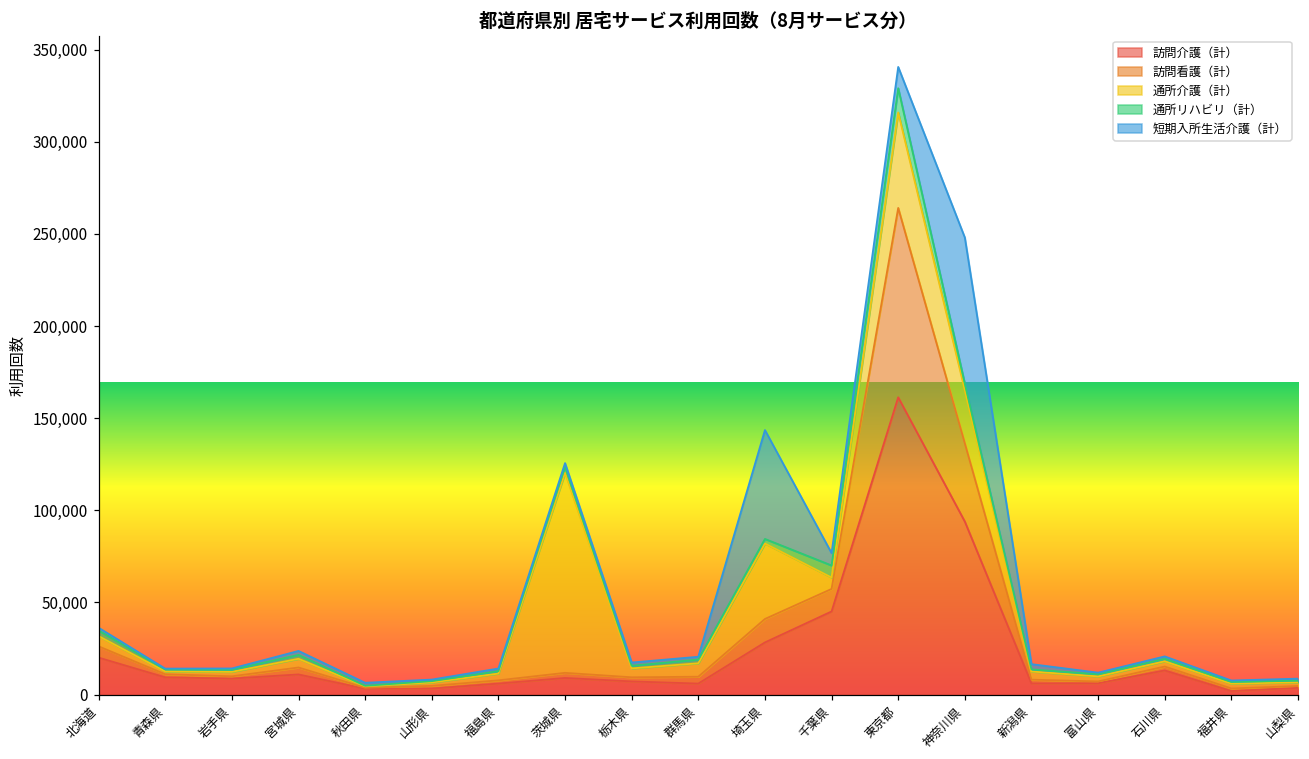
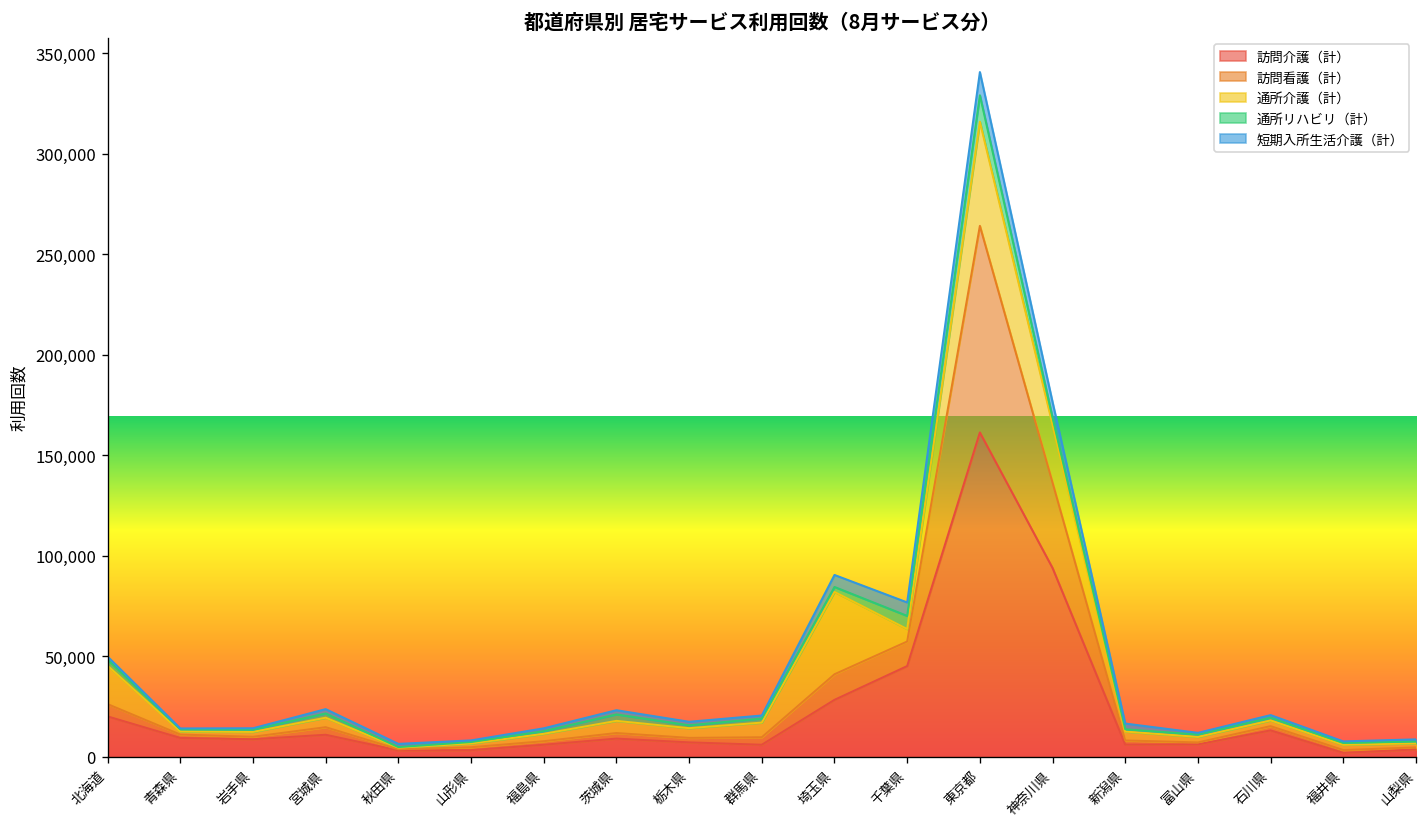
  {
    "通所介護（計）": {
-     "北海道": "6,000",
+     "北海道": "19,000",
      "宮城県": "5,000",
-     "茨城県": "109,000",
+     "茨城県": "6,000",
      "群馬県": "7,000",
      "埼玉県": "41,000",
      "千葉県": "6,000",
      "東京都": "52,000",
      "神奈川県": "29,000"
    },
    "通所リハビリ（計）": {
      "宮城県": "2,000",
      "茨城県": "3,000",
      "埼玉県": "2,000",
      "千葉県": "7,000",
      "東京都": "13,000",
      "神奈川県": "4,000"
    },
    "短期入所生活介護（計）": {
      "宮城県": "2,000",
      "秋田県": "2,000",
      "茨城県": "2,000",
      "栃木県": "2,000",
-     "埼玉県": "59,000",
+     "埼玉県": "6,000",
      "千葉県": "7,000",
      "東京都": "12,000",
-     "神奈川県": "79,000",
+     "神奈川県": "8,000",
      "新潟県": "3,000"
    }
  }
